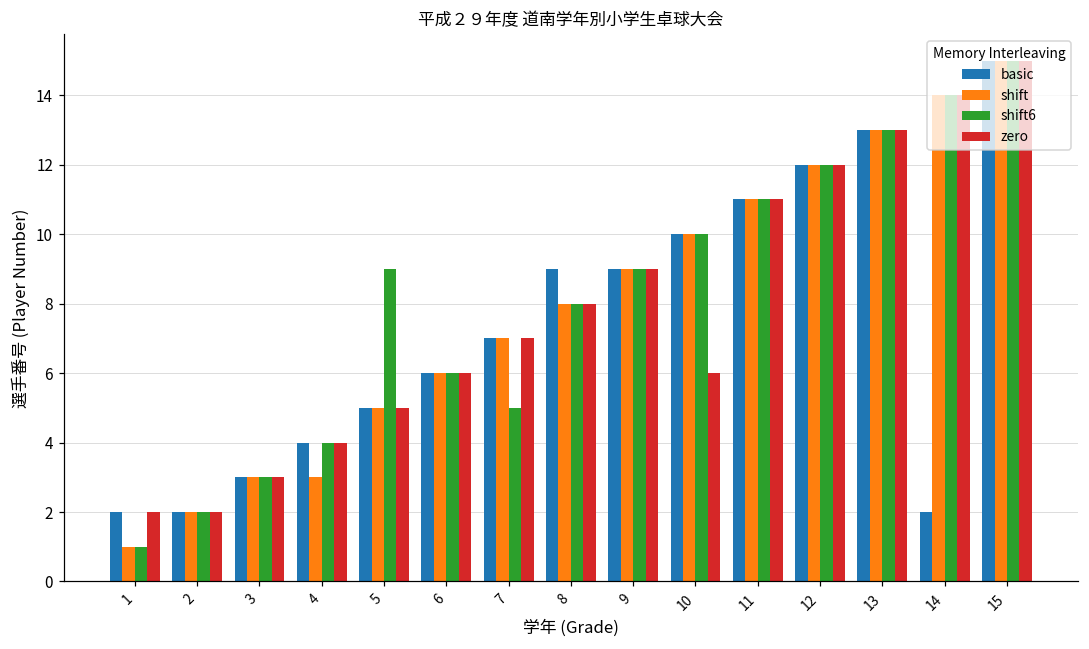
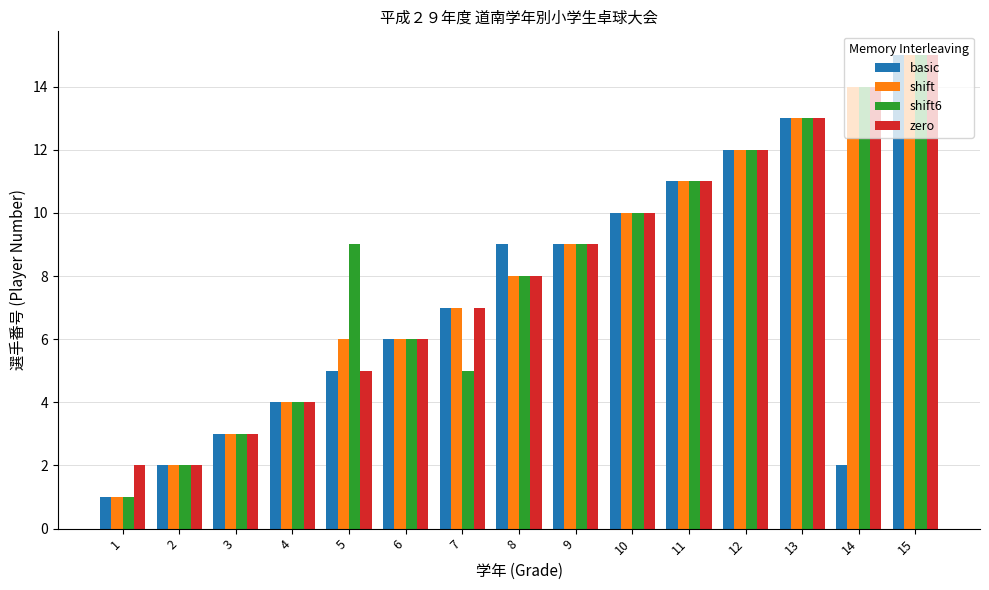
  {
    "basic": {
-     "1": 2,
+     "1": 1,
      "2": 2,
      "3": 3,
      "4": 4,
      "5": 5,
      "6": 6,
      "7": 7,
      "8": 9,
      "9": 9,
      "10": 10,
      "11": 11,
      "12": 12,
      "13": 13,
      "14": 2
    },
    "shift": {
      "1": 1,
      "2": 2,
      "3": 3,
-     "4": 3,
-     "5": 5,
+     "4": 4,
+     "5": 6,
      "6": 6,
      "7": 7,
      "8": 8,
      "9": 9,
      "10": 10,
      "11": 11,
      "12": 12,
      "13": 13
    },
    "shift6": {
      "1": 1,
      "2": 2,
      "3": 3,
      "4": 4,
      "5": 9,
      "6": 6,
      "7": 5,
      "8": 8,
      "9": 9,
      "10": 10,
      "11": 11,
      "12": 12,
      "13": 13
    },
    "zero": {
      "1": 2,
      "2": 2,
      "3": 3,
      "4": 4,
      "5": 5,
      "6": 6,
      "7": 7,
      "8": 8,
      "9": 9,
-     "10": 6,
+     "10": 10,
      "11": 11,
      "12": 12,
      "13": 13
    }
  }
